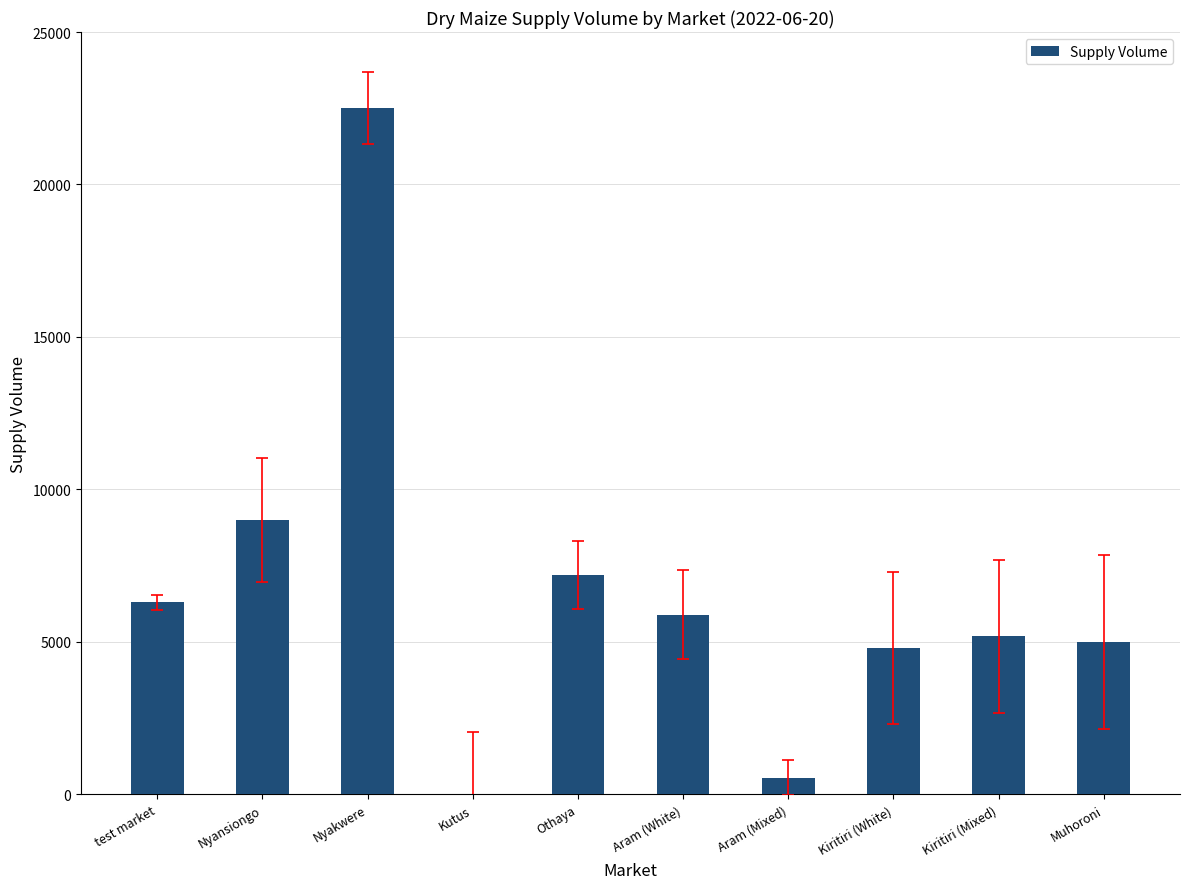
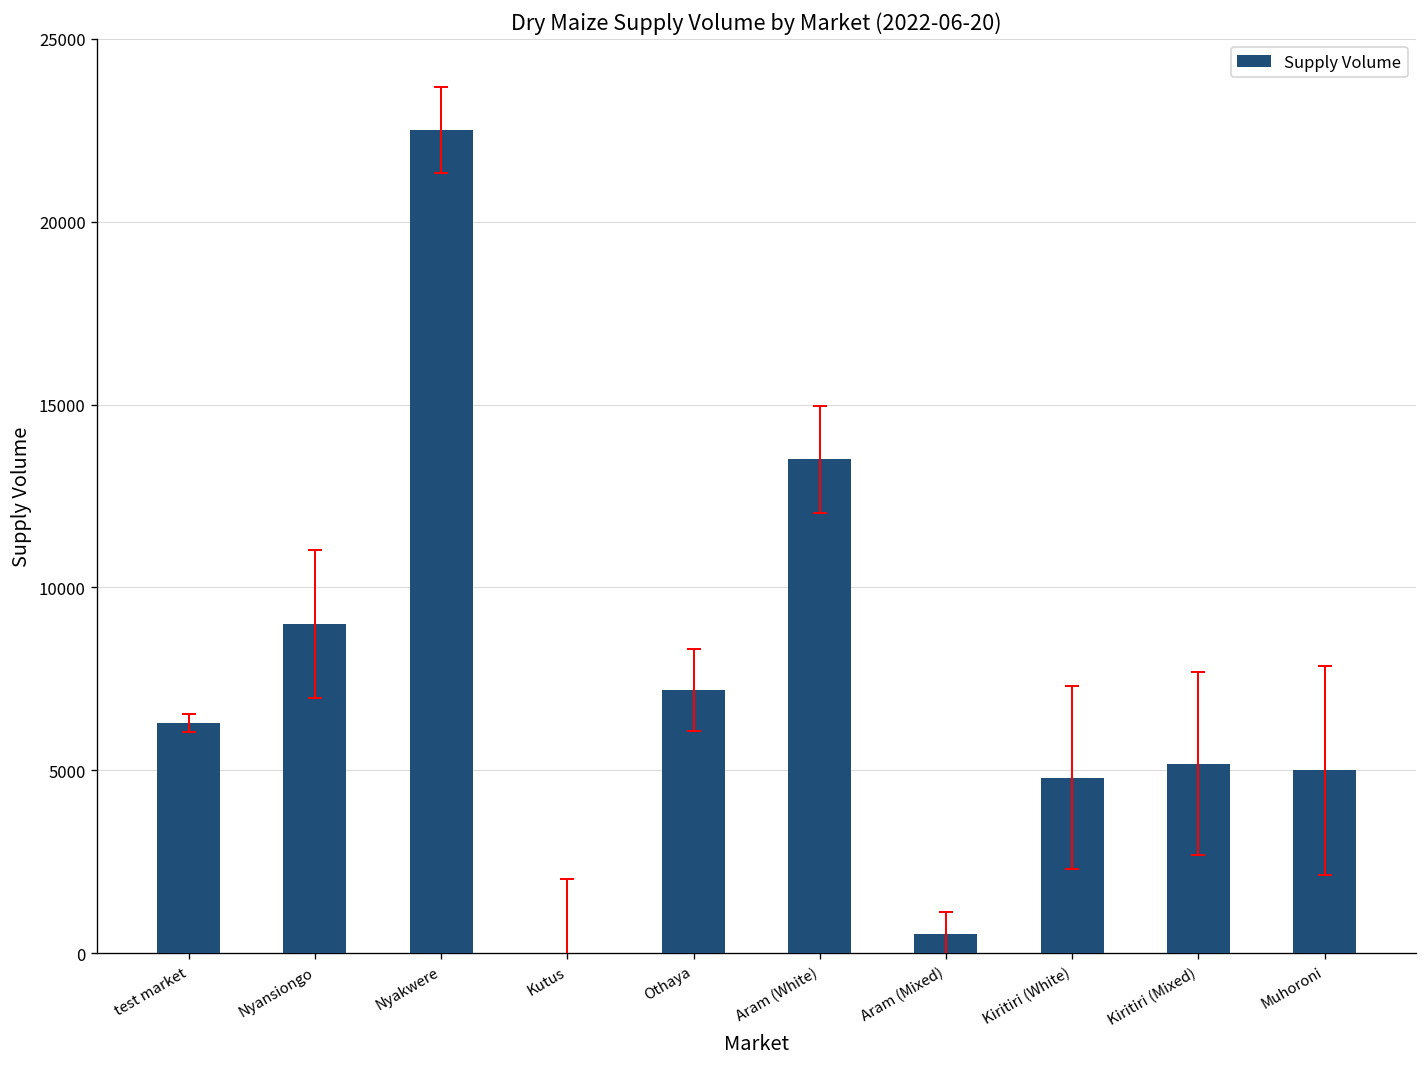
  {
    "Supply Volume": {
      "test market": 6300,
      "Nyansiongo": 9000,
      "Nyakwere": 22500,
      "Kutus": 0,
      "Othaya": 7200,
-     "Aram (White)": 5900,
+     "Aram (White)": 13500,
      "Aram (Mixed)": 500,
      "Kiritiri (White)": 4800,
      "Kiritiri (Mixed)": 5200,
      "Muhoroni": 5000
    }
  }
